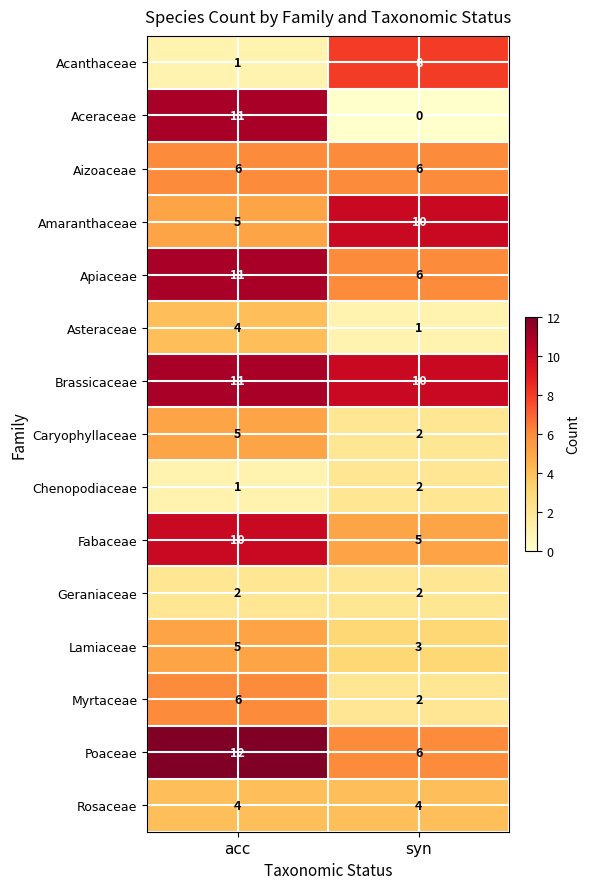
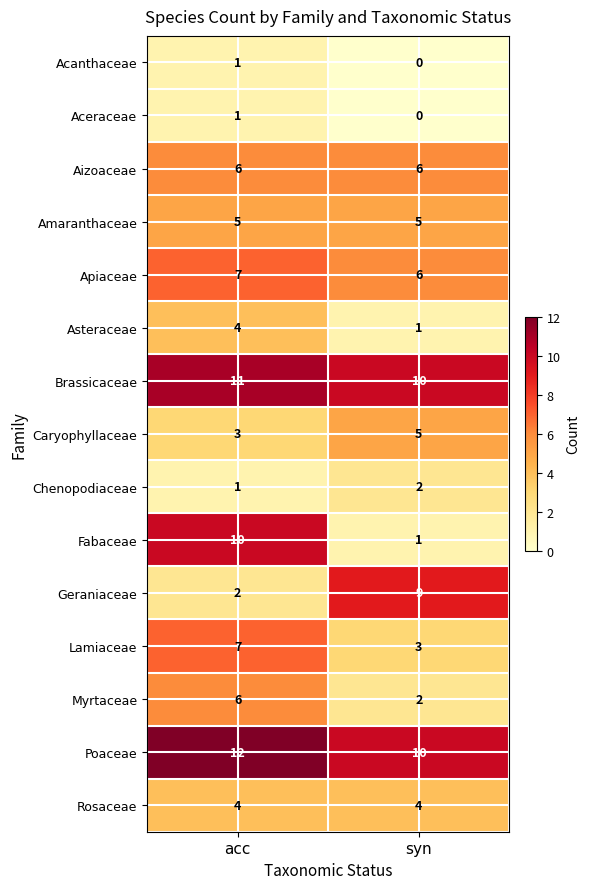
  {
    "Acanthaceae": {
      "acc": 1,
-     "syn": 8
+     "syn": 0
    },
    "Aceraceae": {
-     "acc": 11,
+     "acc": 1,
      "syn": 0
    },
    "Aizoaceae": {
      "acc": 6,
      "syn": 6
    },
    "Amaranthaceae": {
      "acc": 5,
-     "syn": 10
+     "syn": 5
    },
    "Apiaceae": {
-     "acc": 11,
+     "acc": 7,
      "syn": 6
    },
    "Asteraceae": {
      "acc": 4,
      "syn": 1
    },
    "Brassicaceae": {
      "acc": 11,
      "syn": 10
    },
    "Caryophyllaceae": {
-     "acc": 5,
-     "syn": 2
+     "acc": 3,
+     "syn": 5
    },
    "Chenopodiaceae": {
      "acc": 1,
      "syn": 2
    },
    "Fabaceae": {
      "acc": 10,
-     "syn": 5
+     "syn": 1
    },
    "Geraniaceae": {
      "acc": 2,
-     "syn": 2
+     "syn": 9
    },
    "Lamiaceae": {
-     "acc": 5,
+     "acc": 7,
      "syn": 3
    },
    "Myrtaceae": {
      "acc": 6,
      "syn": 2
    },
    "Poaceae": {
      "acc": 12,
-     "syn": 6
+     "syn": 10
    },
    "Rosaceae": {
      "acc": 4,
      "syn": 4
    }
  }
